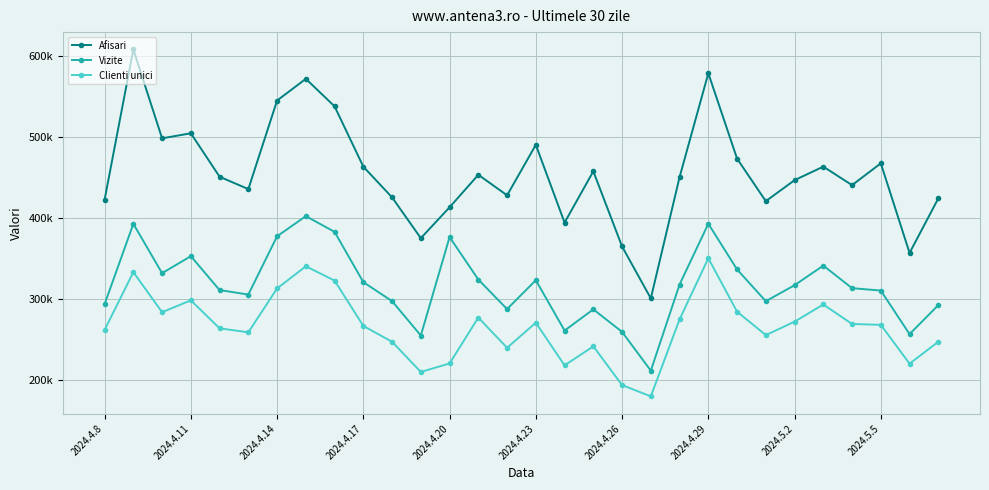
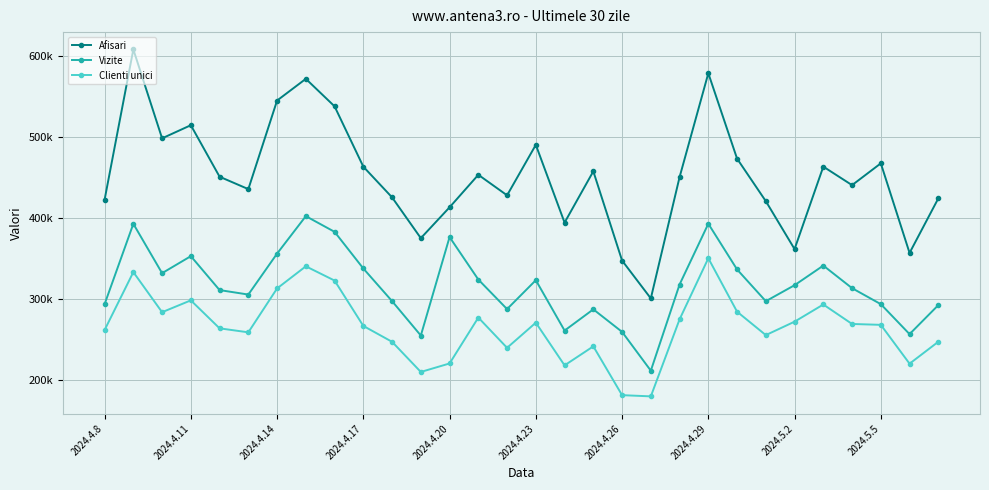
  {
    "Afisari": {
      "2024.4.8": 420000,
-     "2024.4.11": 500000,
+     "2024.4.11": 510000,
      "2024.4.14": 550000,
      "2024.4.17": 460000,
      "2024.4.20": 410000,
      "2024.4.23": 490000,
-     "2024.4.26": 360000,
+     "2024.4.26": 350000,
      "2024.4.29": 580000,
-     "2024.5.2": 450000,
+     "2024.5.2": 360000,
      "2024.5.5": 470000
    },
    "Vizite": {
      "2024.4.8": 290000,
      "2024.4.11": 350000,
-     "2024.4.14": 380000,
-     "2024.4.17": 320000,
+     "2024.4.14": 360000,
+     "2024.4.17": 340000,
      "2024.4.20": 380000,
      "2024.4.23": 320000,
      "2024.4.26": 260000,
      "2024.4.29": 390000,
      "2024.5.2": 320000,
-     "2024.5.5": 310000
+     "2024.5.5": 290000
    },
    "Clienti unici": {
      "2024.4.8": 260000,
      "2024.4.11": 300000,
      "2024.4.14": 310000,
      "2024.4.17": 270000,
      "2024.4.20": 220000,
      "2024.4.23": 270000,
-     "2024.4.26": 190000,
+     "2024.4.26": 180000,
      "2024.4.29": 350000,
      "2024.5.2": 270000,
      "2024.5.5": 270000
    }
  }
